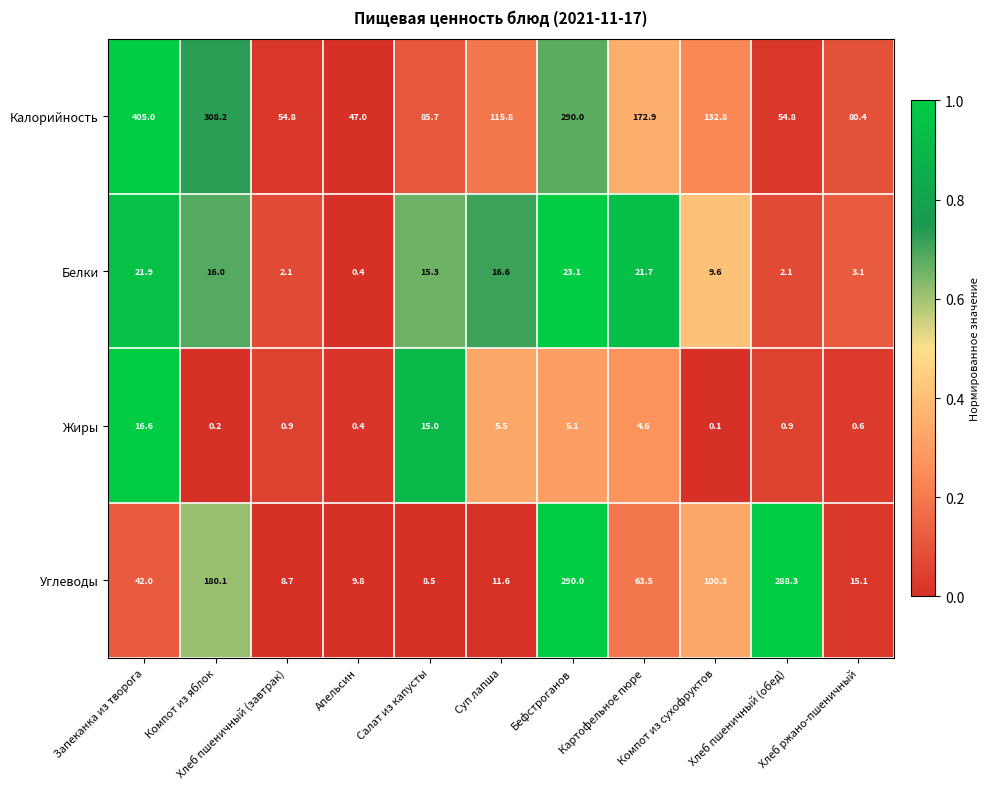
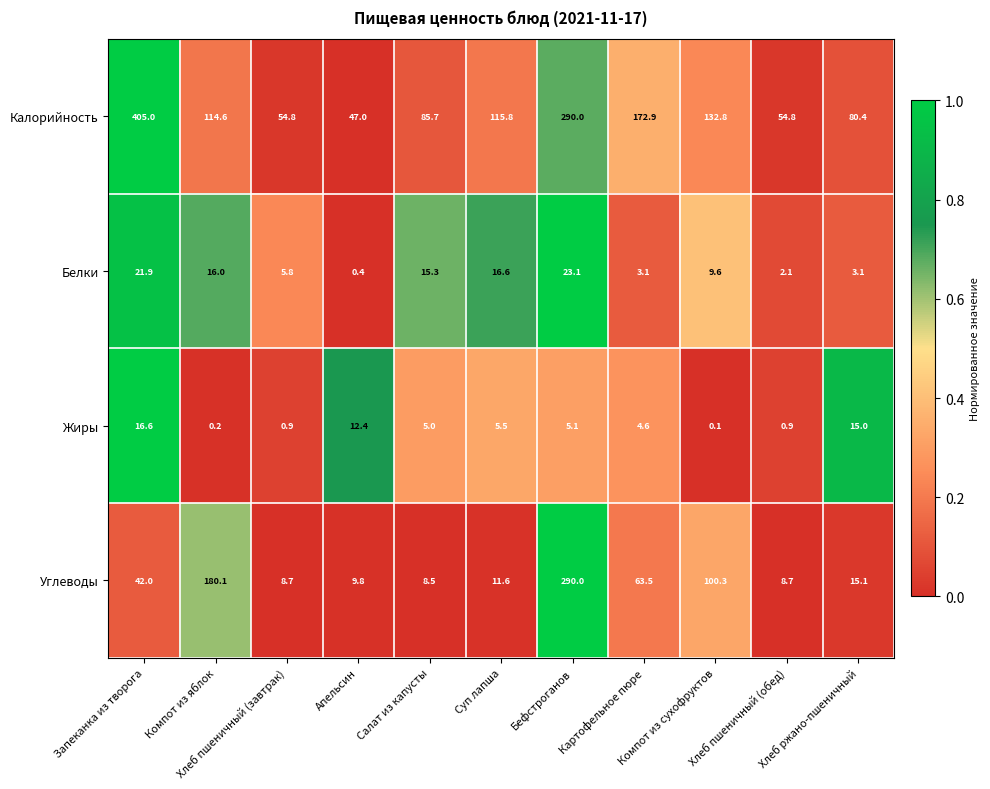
  {
    "Калорийность": {
      "Запеканка из творога": 405.0,
-     "Компот из яблок": 308.2,
+     "Компот из яблок": 114.6,
      "Хлеб пшеничный (завтрак)": 54.8,
      "Апельсин": 47.0,
      "Салат из капусты": 85.7,
      "Суп лапша": 115.8,
      "Бефстроганов": 290.0,
      "Картофельное пюре": 172.9,
      "Компот из сухофруктов": 132.8,
      "Хлеб пшеничный (обед)": 54.8,
      "Хлеб ржано-пшеничный": 80.4
    },
    "Белки": {
      "Запеканка из творога": 21.9,
      "Компот из яблок": 16.0,
-     "Хлеб пшеничный (завтрак)": 2.1,
+     "Хлеб пшеничный (завтрак)": 5.8,
      "Апельсин": 0.4,
      "Салат из капусты": 15.3,
      "Суп лапша": 16.6,
      "Бефстроганов": 23.1,
-     "Картофельное пюре": 21.7,
+     "Картофельное пюре": 3.1,
      "Компот из сухофруктов": 9.6,
      "Хлеб пшеничный (обед)": 2.1,
      "Хлеб ржано-пшеничный": 3.1
    },
    "Жиры": {
      "Запеканка из творога": 16.6,
      "Компот из яблок": 0.2,
      "Хлеб пшеничный (завтрак)": 0.9,
-     "Апельсин": 0.4,
-     "Салат из капусты": 15.0,
+     "Апельсин": 12.4,
+     "Салат из капусты": 5.0,
      "Суп лапша": 5.5,
      "Бефстроганов": 5.1,
      "Картофельное пюре": 4.6,
      "Компот из сухофруктов": 0.1,
      "Хлеб пшеничный (обед)": 0.9,
-     "Хлеб ржано-пшеничный": 0.6
+     "Хлеб ржано-пшеничный": 15.0
    },
    "Углеводы": {
      "Запеканка из творога": 42.0,
      "Компот из яблок": 180.1,
      "Хлеб пшеничный (завтрак)": 8.7,
      "Апельсин": 9.8,
      "Салат из капусты": 8.5,
      "Суп лапша": 11.6,
      "Бефстроганов": 290.0,
      "Картофельное пюре": 63.5,
      "Компот из сухофруктов": 100.3,
-     "Хлеб пшеничный (обед)": 288.3,
+     "Хлеб пшеничный (обед)": 8.7,
      "Хлеб ржано-пшеничный": 15.1
    }
  }
